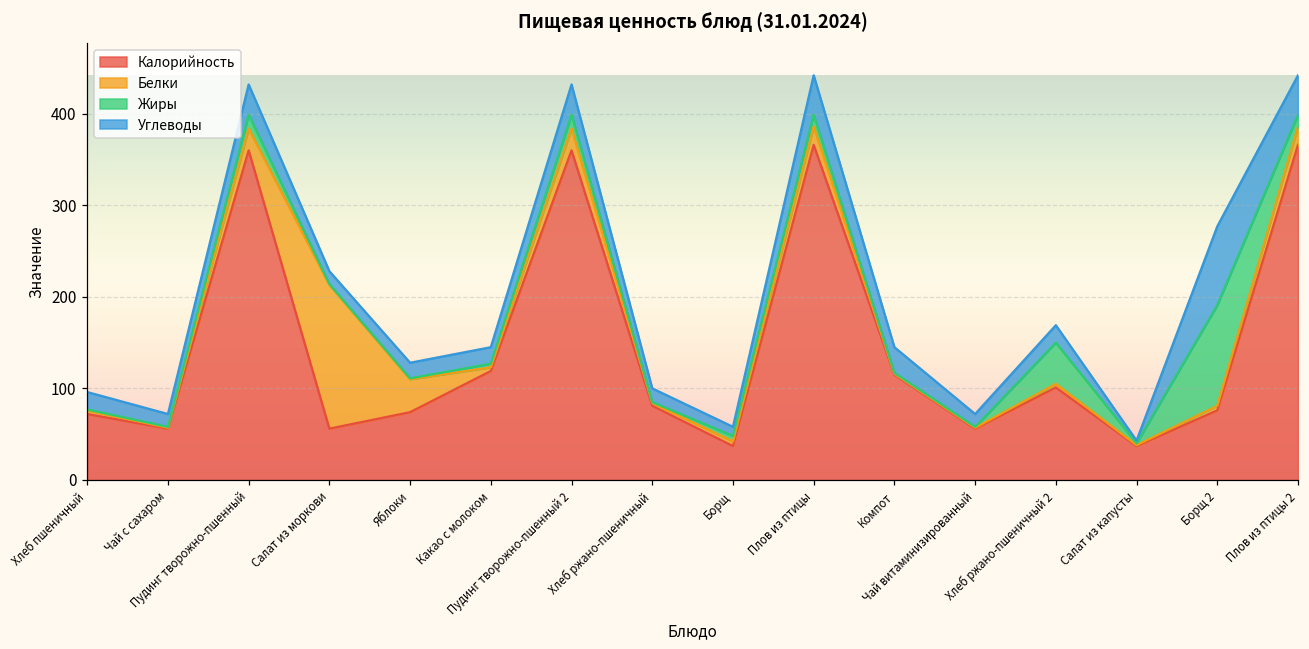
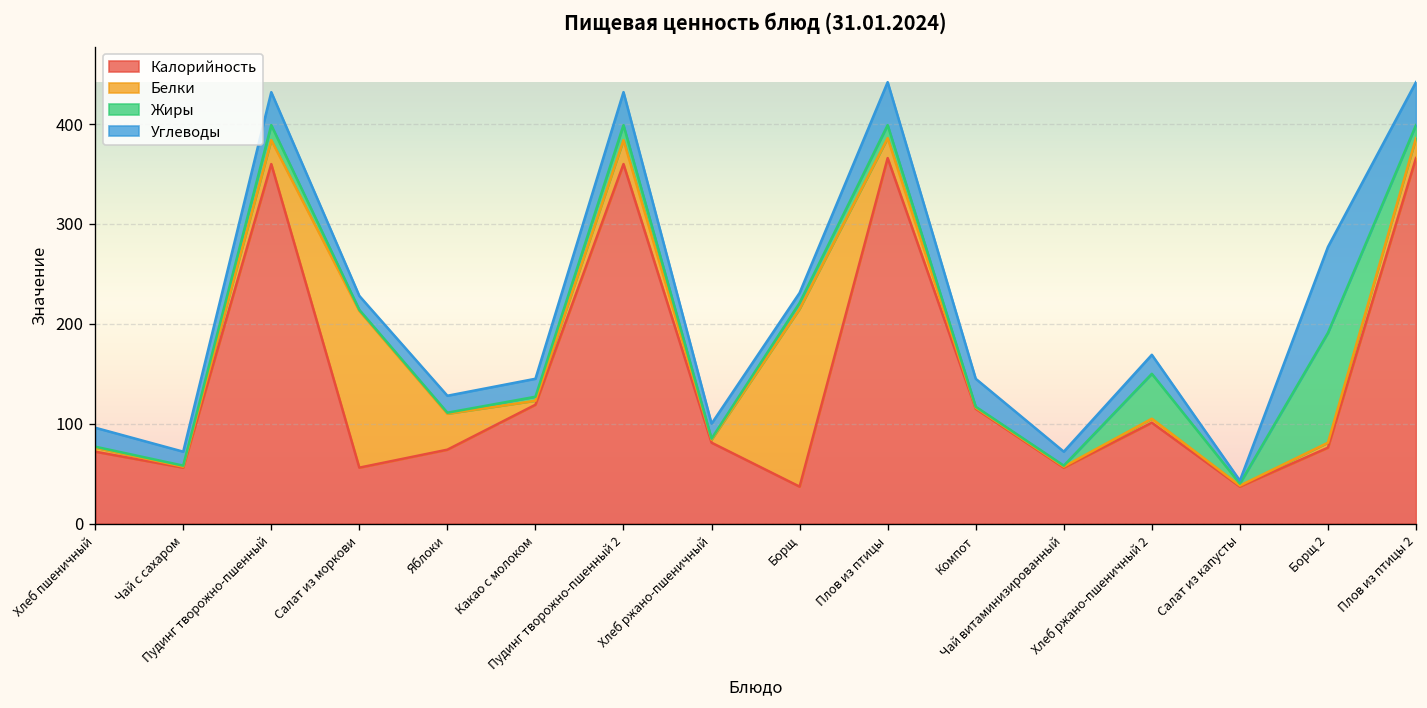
  {
    "Калорийность": {
      "Хлеб пшеничный": 70,
      "Пудинг творожно-пшенный": 360,
      "Салат из моркови": 60,
      "Яблоки": 70,
      "Какао с молоком": 120,
      "Пудинг творожно-пшенный 2": 360,
      "Борщ": 40,
      "Плов из птицы": 370,
      "Хлеб ржано-пшеничный 2": 100,
      "Борщ 2": 80,
      "Плов из птицы 2": 370
    },
    "Белки": {
      "Пудинг творожно-пшенный": 20,
      "Какао с молоком": 0,
      "Пудинг творожно-пшенный 2": 20,
-     "Борщ": 10,
+     "Борщ": 180,
      "Плов из птицы": 20,
      "Хлеб ржано-пшеничный 2": 0,
      "Борщ 2": 10,
      "Плов из птицы 2": 20
    },
    "Жиры": {
      "Пудинг творожно-пшенный": 20,
      "Какао с молоком": 0,
      "Пудинг творожно-пшенный 2": 20,
      "Борщ": 10,
      "Плов из птицы": 10,
      "Хлеб ржано-пшеничный 2": 50,
      "Борщ 2": 110,
      "Плов из птицы 2": 10
    },
    "Углеводы": {
      "Хлеб пшеничный": 20,
      "Чай с сахаром": 10,
      "Пудинг творожно-пшенный": 30,
      "Салат из моркови": 10,
      "Яблоки": 20,
      "Какао с молоком": 20,
      "Пудинг творожно-пшенный 2": 30,
      "Хлеб ржано-пшеничный": 20,
      "Борщ": 10,
      "Плов из птицы": 40,
      "Компот": 30,
      "Чай витаминизированный": 10,
      "Хлеб ржано-пшеничный 2": 20,
      "Борщ 2": 90,
      "Плов из птицы 2": 40
    }
  }
